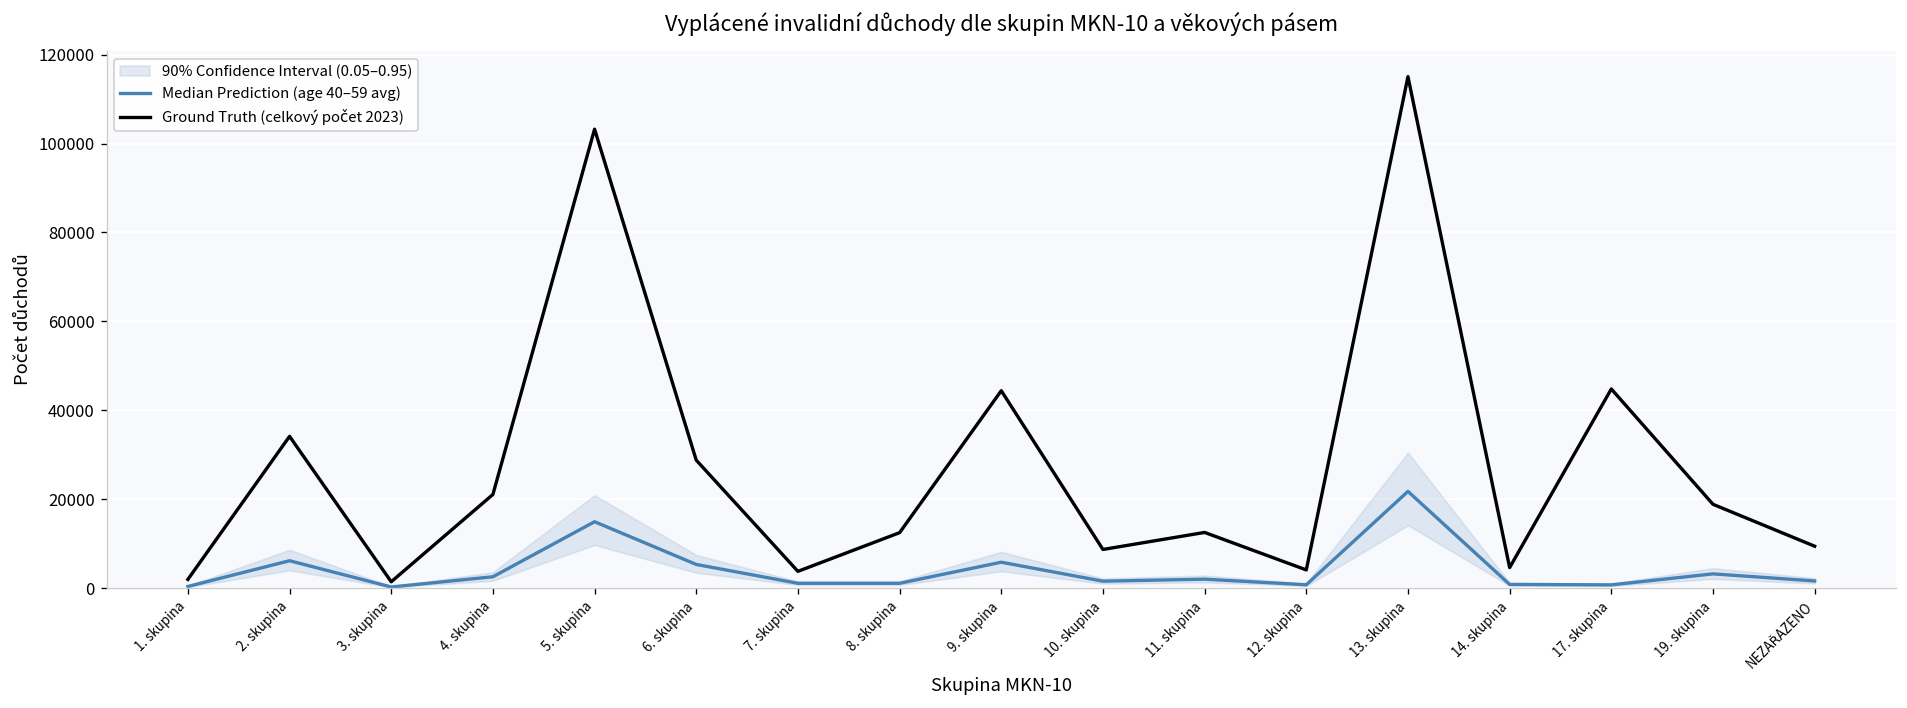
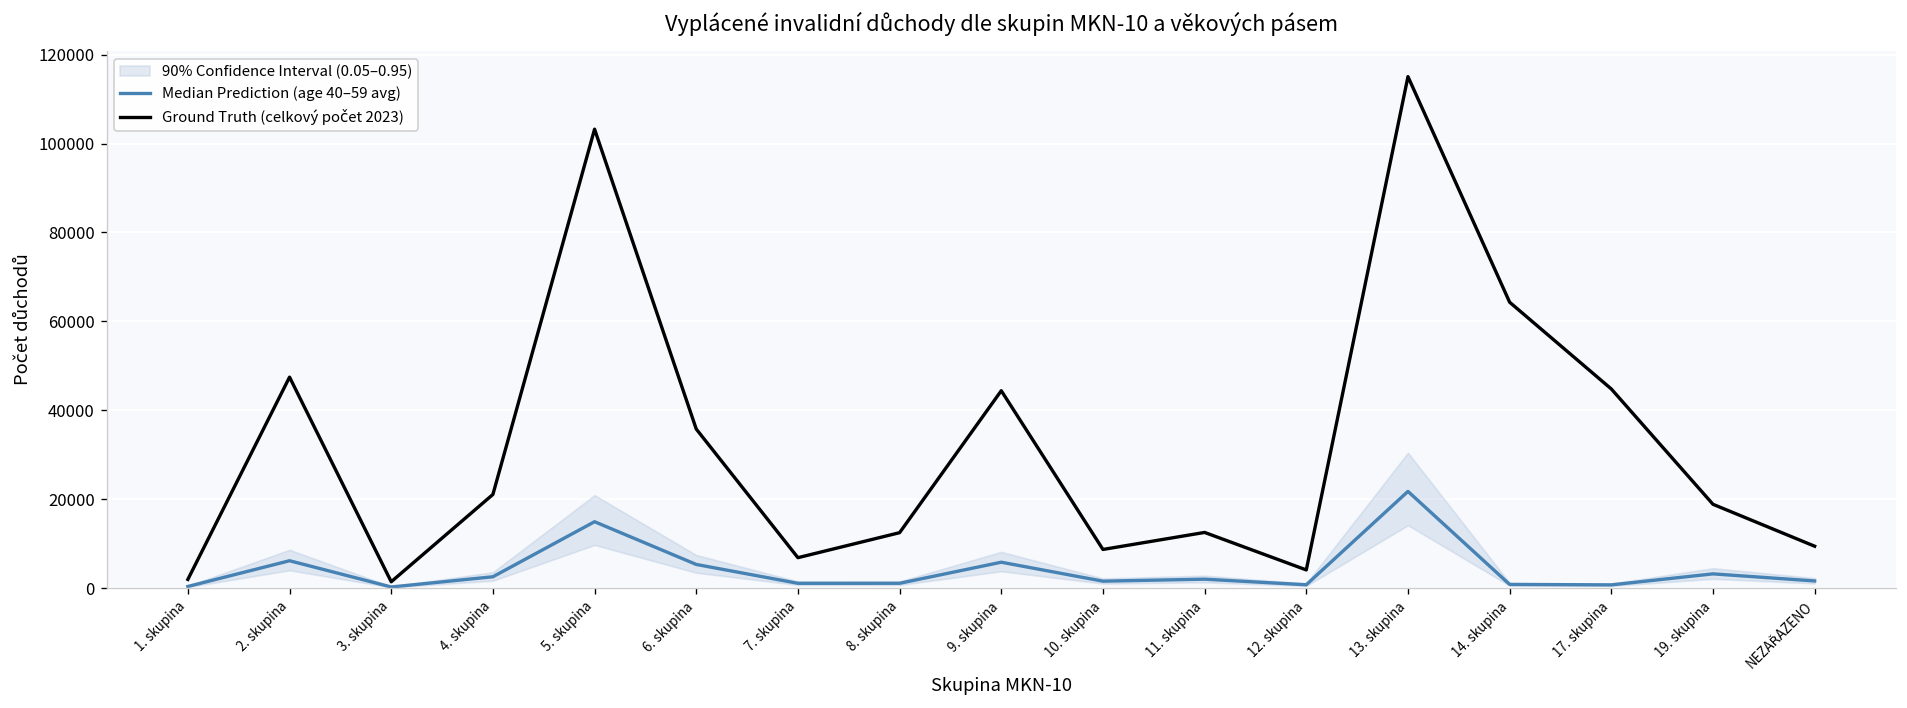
  {
    "Median Prediction (age 40–59 avg)": {
      "2. skupina": 6000,
      "4. skupina": 3000,
      "5. skupina": 15000,
      "6. skupina": 5000,
      "9. skupina": 6000,
      "11. skupina": 2000,
      "13. skupina": 22000,
      "19. skupina": 3000
    },
    "Ground Truth (celkový počet 2023)": {
      "1. skupina": 2000,
-     "2. skupina": 34000,
+     "2. skupina": 47000,
      "3. skupina": 1000,
      "4. skupina": 21000,
      "5. skupina": 103000,
-     "6. skupina": 29000,
-     "7. skupina": 4000,
+     "6. skupina": 36000,
+     "7. skupina": 7000,
      "8. skupina": 12000,
      "9. skupina": 44000,
      "10. skupina": 9000,
      "11. skupina": 13000,
      "12. skupina": 4000,
      "13. skupina": 115000,
-     "14. skupina": 5000,
+     "14. skupina": 64000,
      "17. skupina": 45000,
      "19. skupina": 19000,
      "NEZAŘAZENO": 9000
    }
  }
